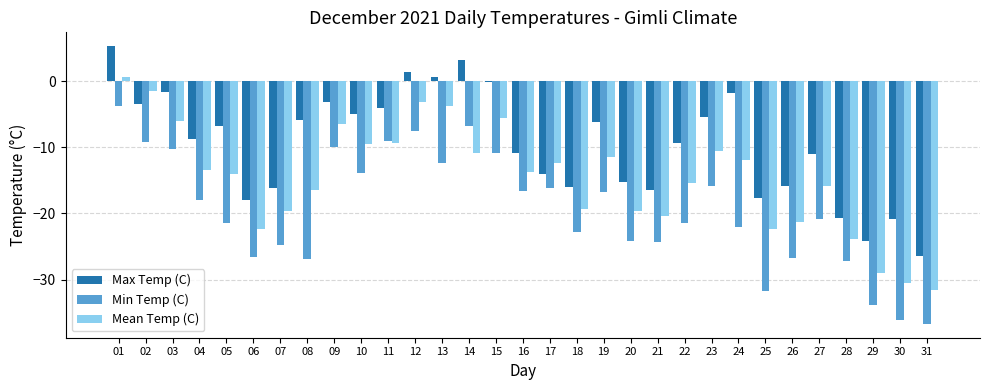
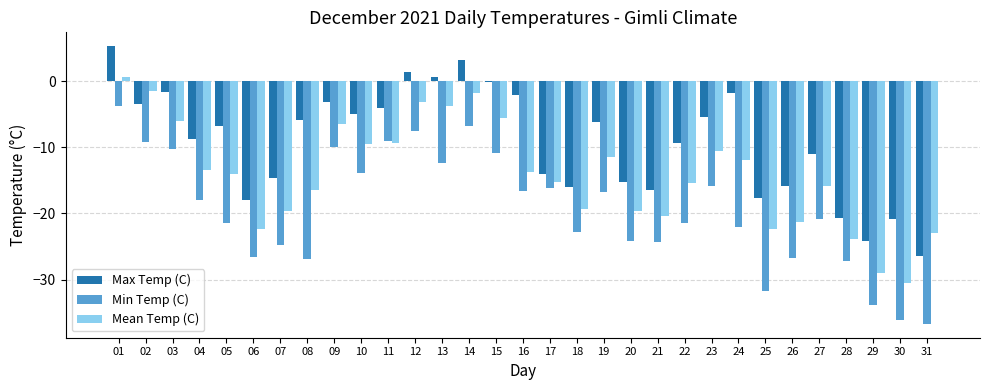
  {
    "Max Temp (C)": {
      "01": 5,
      "02": -4,
      "03": -2,
      "04": -9,
      "05": -7,
      "06": -18,
-     "07": -16,
+     "07": -15,
      "08": -6,
      "09": -3,
      "10": -5,
      "11": -4,
      "12": 1,
      "13": 1,
      "14": 3,
-     "16": -11,
+     "16": -2,
      "17": -14,
      "18": -16,
      "19": -6,
      "20": -15,
      "21": -17,
      "22": -9,
      "23": -5,
      "24": -2,
      "25": -18,
      "26": -16,
      "27": -11,
      "28": -21,
      "29": -24,
      "30": -21,
      "31": -27
    },
    "Min Temp (C)": {
      "01": -4,
      "02": -9,
      "03": -10,
      "04": -18,
      "05": -21,
      "06": -27,
      "07": -25,
      "08": -27,
      "09": -10,
      "10": -14,
      "11": -9,
      "12": -8,
      "13": -12,
      "14": -7,
      "15": -11,
      "16": -17,
      "17": -16,
      "18": -23,
      "19": -17,
      "20": -24,
      "21": -24,
      "22": -21,
      "23": -16,
      "24": -22,
      "25": -32,
      "26": -27,
      "27": -21,
      "28": -27,
      "29": -34,
      "30": -36,
      "31": -37
    },
    "Mean Temp (C)": {
      "01": 1,
      "02": -1,
      "03": -6,
      "04": -13,
      "05": -14,
      "06": -22,
      "07": -20,
      "08": -16,
      "09": -7,
      "10": -10,
      "11": -9,
      "12": -3,
      "13": -4,
-     "14": -11,
+     "14": -2,
      "15": -6,
      "16": -14,
-     "17": -12,
+     "17": -15,
      "18": -19,
      "19": -12,
      "20": -20,
      "21": -20,
      "22": -15,
      "23": -11,
      "24": -12,
      "25": -22,
      "26": -21,
      "27": -16,
      "28": -24,
      "29": -29,
      "30": -31,
-     "31": -32
+     "31": -23
    }
  }
